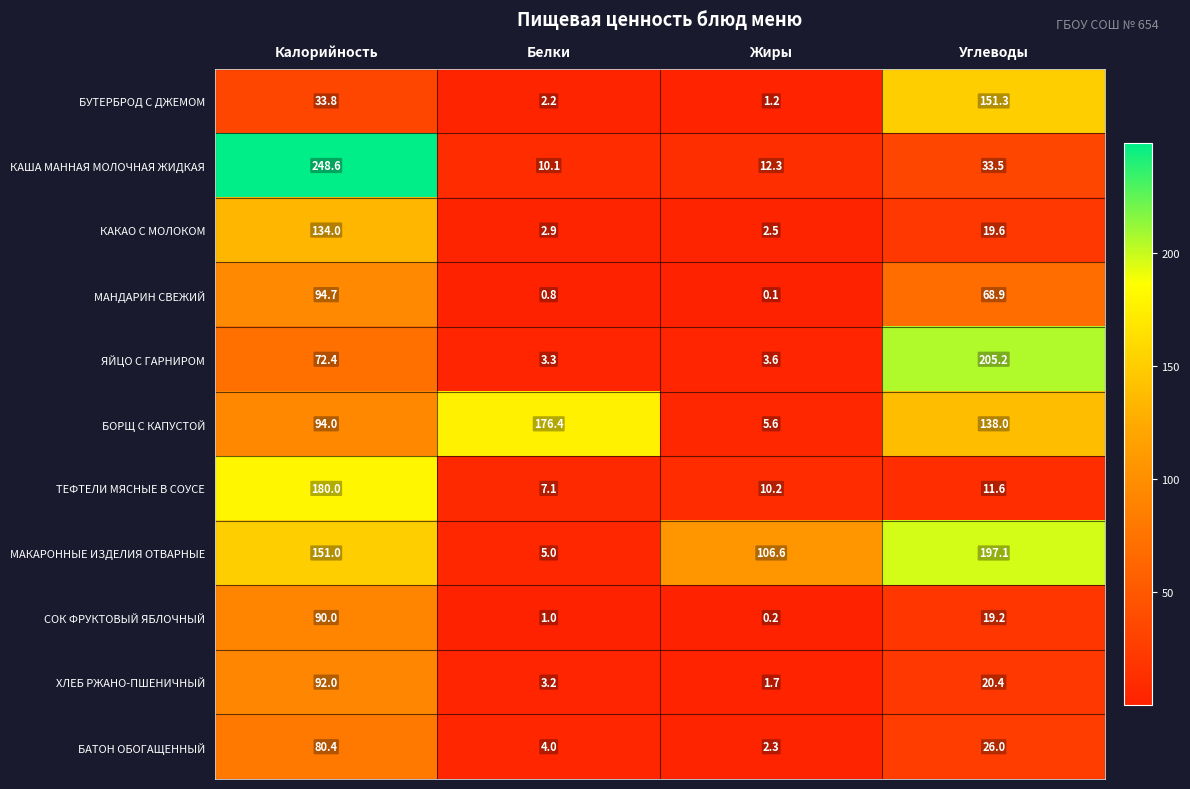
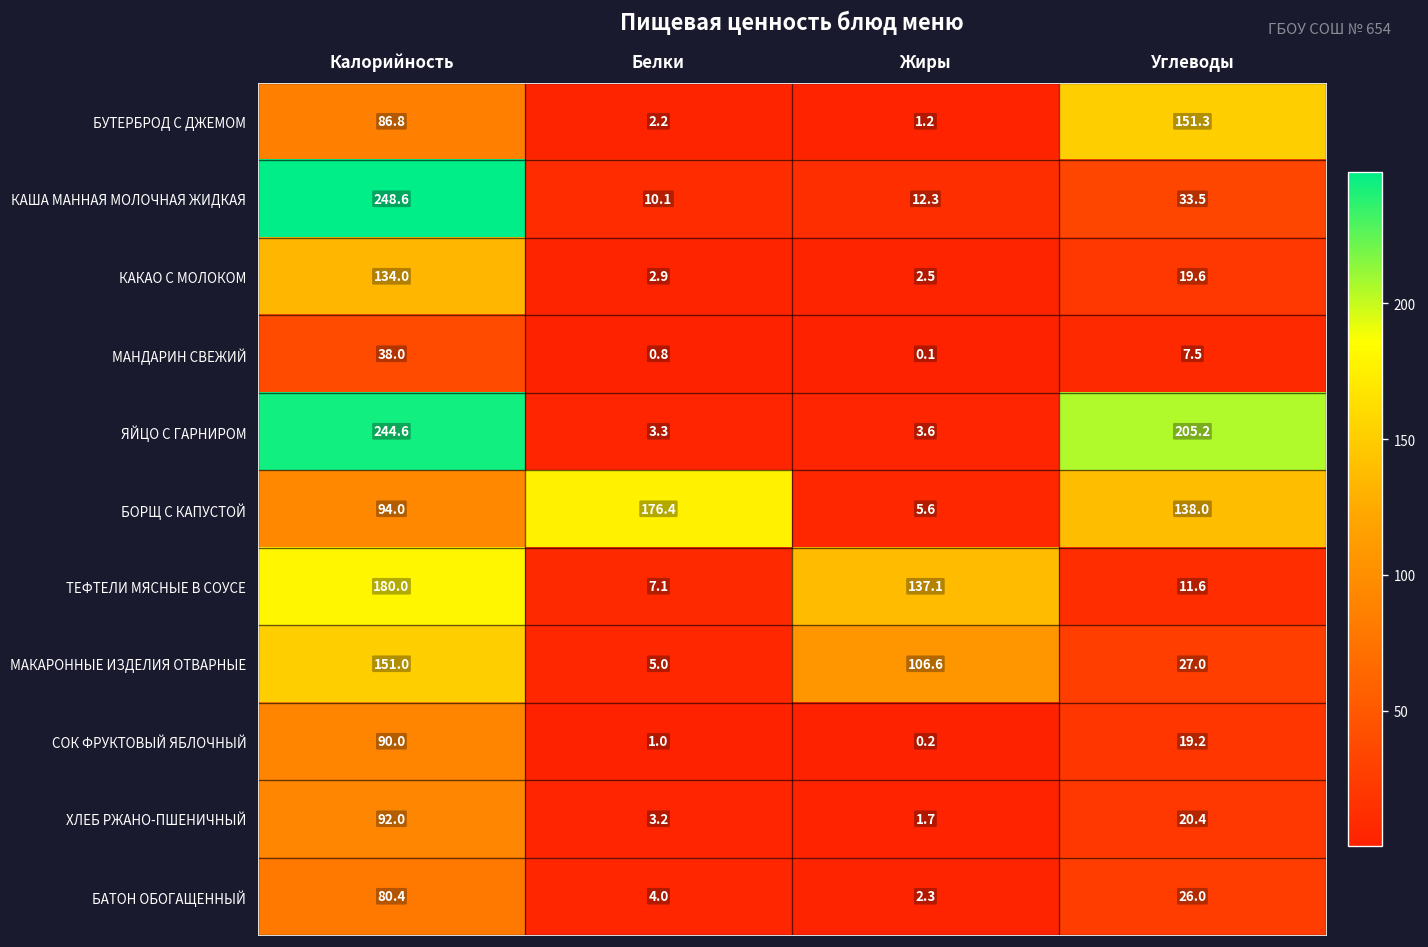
  {
    "БУТЕРБРОД С ДЖЕМОМ": {
-     "Калорийность": 33.8
+     "Калорийность": 86.8
    },
    "МАНДАРИН СВЕЖИЙ": {
-     "Калорийность": 94.7,
-     "Углеводы": 68.9
+     "Калорийность": 38.0,
+     "Углеводы": 7.5
    },
    "ЯЙЦО С ГАРНИРОМ": {
-     "Калорийность": 72.4
+     "Калорийность": 244.6
    },
    "ТЕФТЕЛИ МЯСНЫЕ В СОУСЕ": {
-     "Жиры": 10.2
+     "Жиры": 137.1
    },
    "МАКАРОННЫЕ ИЗДЕЛИЯ ОТВАРНЫЕ": {
-     "Углеводы": 197.1
+     "Углеводы": 27.0
    }
  }
